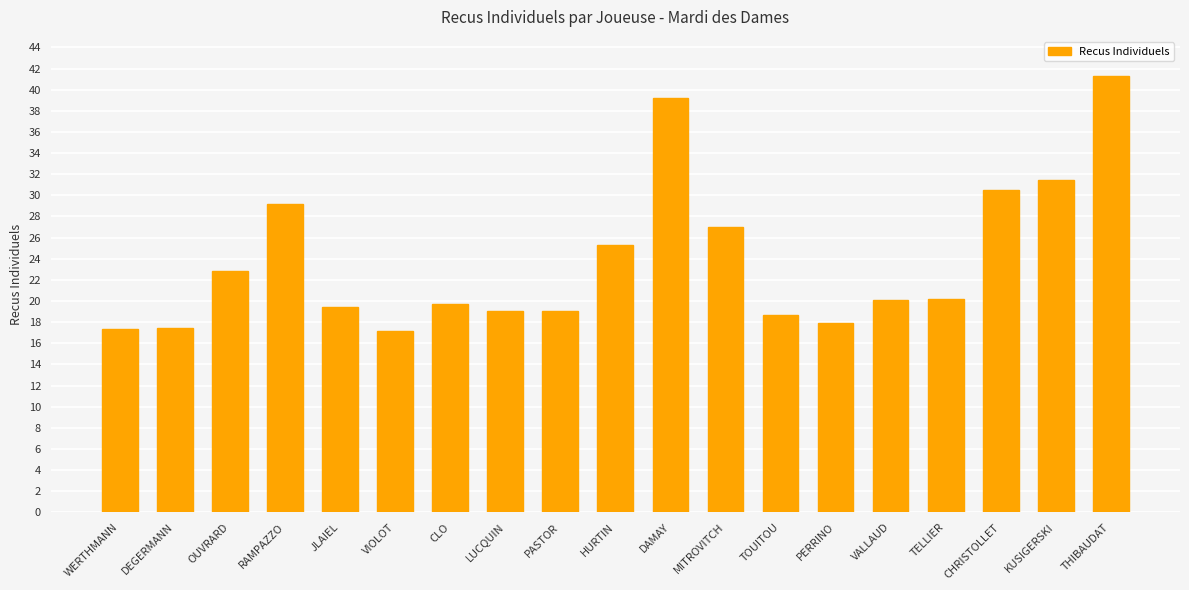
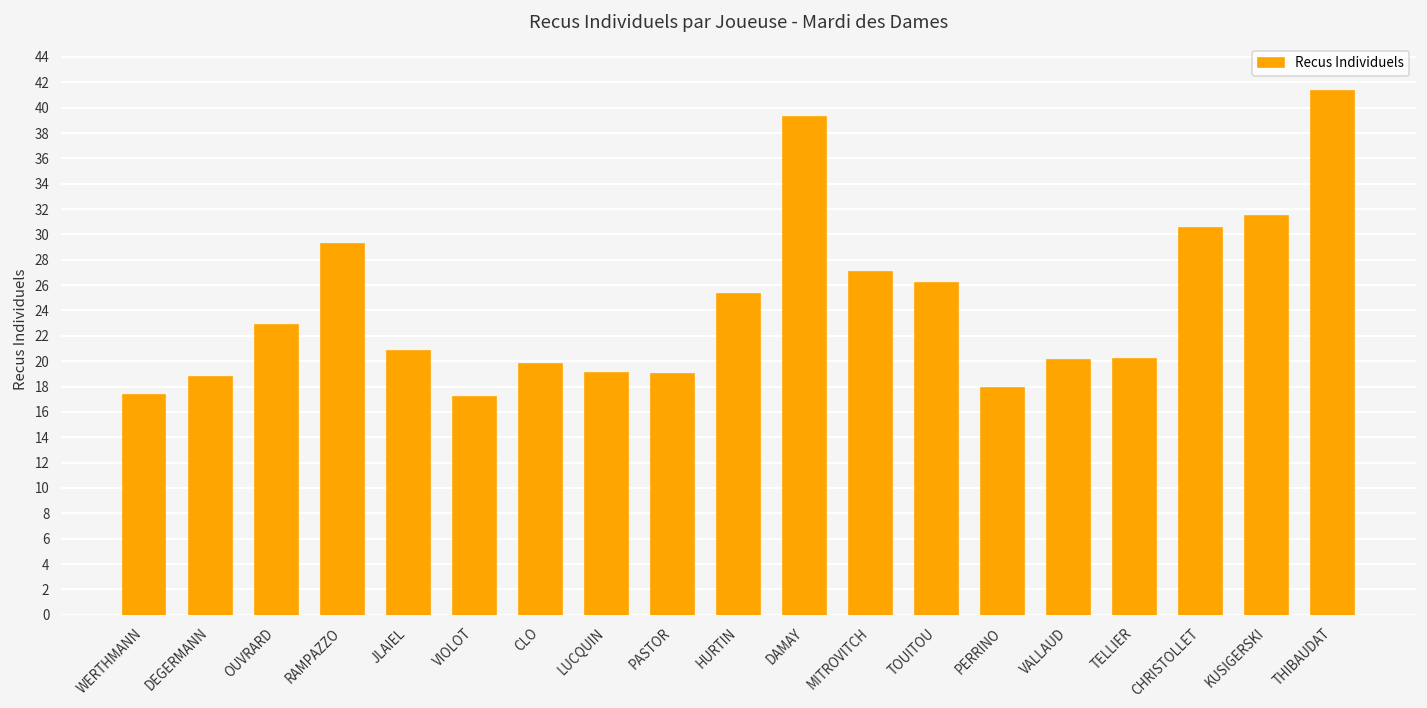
  {
    "WERTHMANN": 17.3,
-   "DEGERMANN": 17.4,
+   "DEGERMANN": 18.7,
    "OUVRARD": 22.8,
    "RAMPAZZO": 29.2,
-   "JLAIEL": 19.4,
+   "JLAIEL": 20.8,
    "VIOLOT": 17.2,
    "CLO": 19.8,
    "LUCQUIN": 19.1,
    "PASTOR": 19.0,
    "HURTIN": 25.3,
    "DAMAY": 39.3,
    "MITROVITCH": 27.1,
-   "TOUITOU": 18.7,
+   "TOUITOU": 26.2,
    "PERRINO": 17.9,
    "VALLAUD": 20.1,
    "TELLIER": 20.2,
    "CHRISTOLLET": 30.5,
    "KUSIGERSKI": 31.5,
    "THIBAUDAT": 41.3
  }
